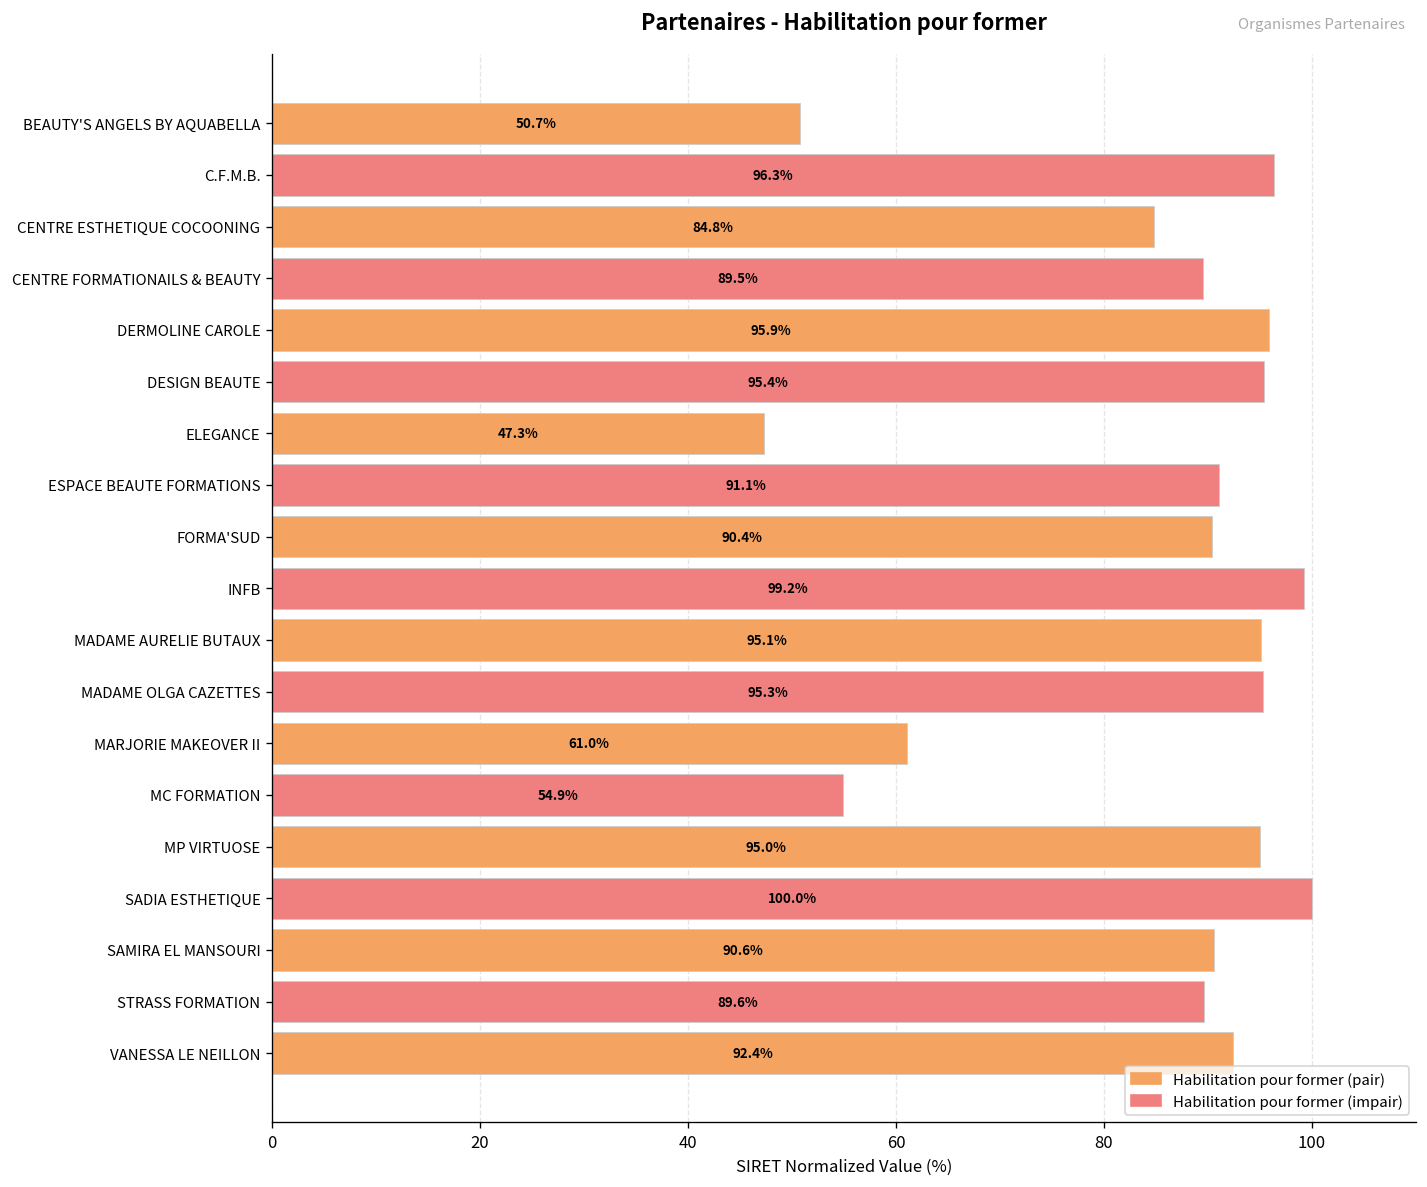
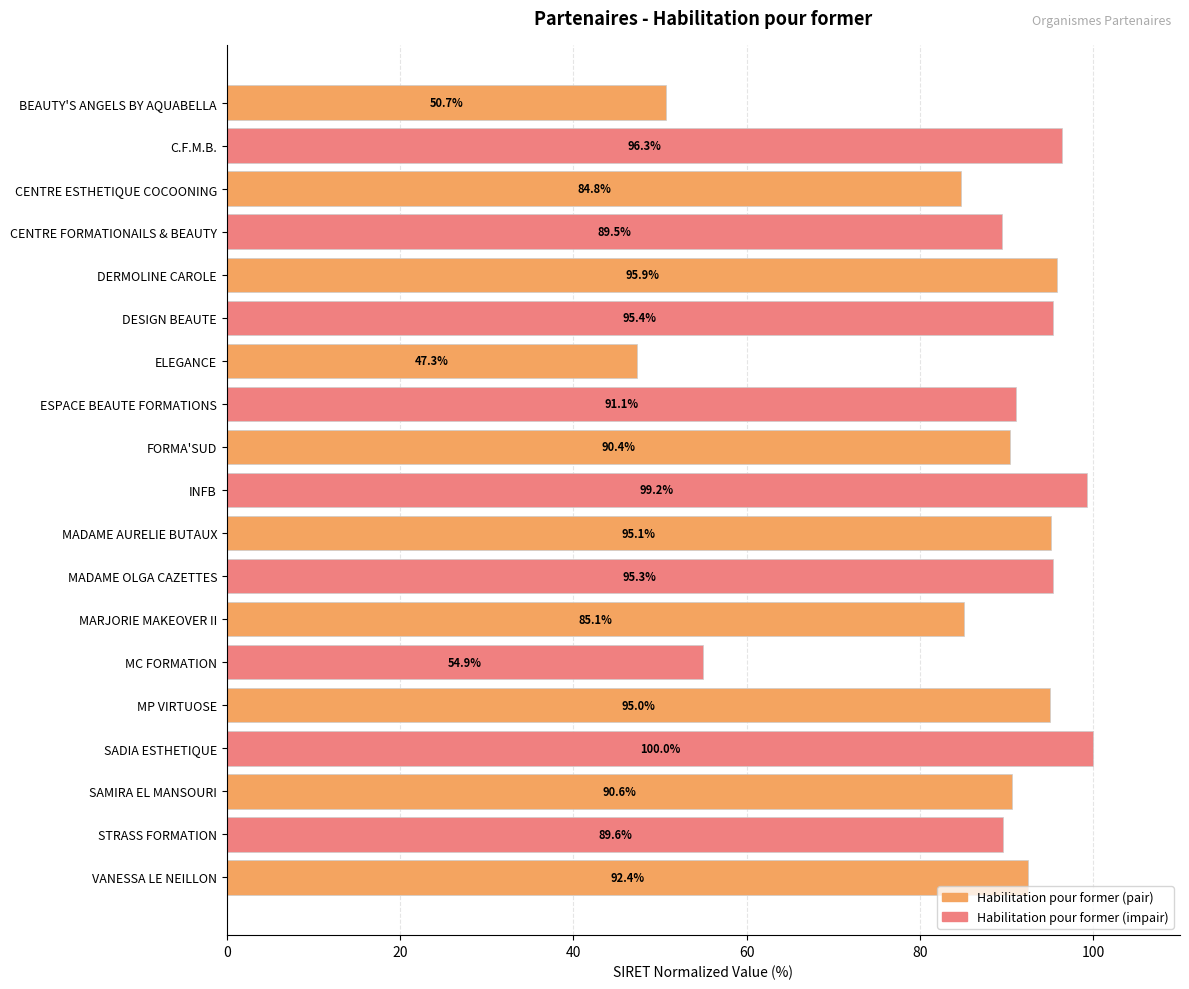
  {
    "BEAUTY'S ANGELS BY AQUABELLA": "50.7%",
    "C.F.M.B.": "96.3%",
    "CENTRE ESTHETIQUE COCOONING": "84.8%",
    "CENTRE FORMATIONAILS & BEAUTY": "89.5%",
    "DERMOLINE CAROLE": "95.9%",
    "DESIGN BEAUTE": "95.4%",
    "ELEGANCE": "47.3%",
    "ESPACE BEAUTE FORMATIONS": "91.1%",
    "FORMA'SUD": "90.4%",
    "INFB": "99.2%",
    "MADAME AURELIE BUTAUX": "95.1%",
    "MADAME OLGA CAZETTES": "95.3%",
-   "MARJORIE MAKEOVER II": "61.0%",
+   "MARJORIE MAKEOVER II": "85.1%",
    "MC FORMATION": "54.9%",
    "MP VIRTUOSE": "95.0%",
    "SADIA ESTHETIQUE": "100.0%",
    "SAMIRA EL MANSOURI": "90.6%",
    "STRASS FORMATION": "89.6%",
    "VANESSA LE NEILLON": "92.4%"
  }
